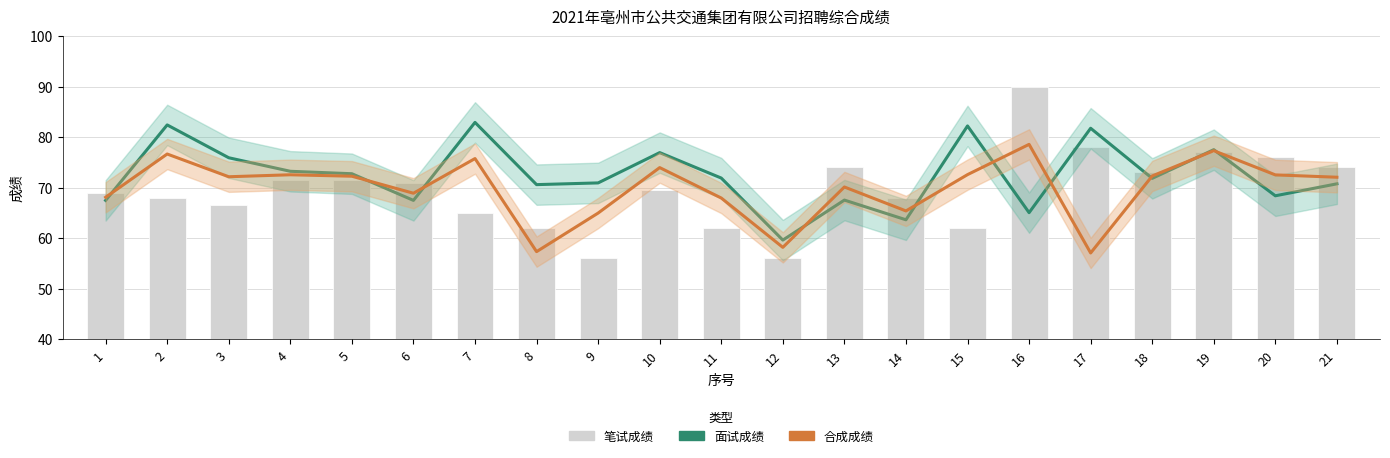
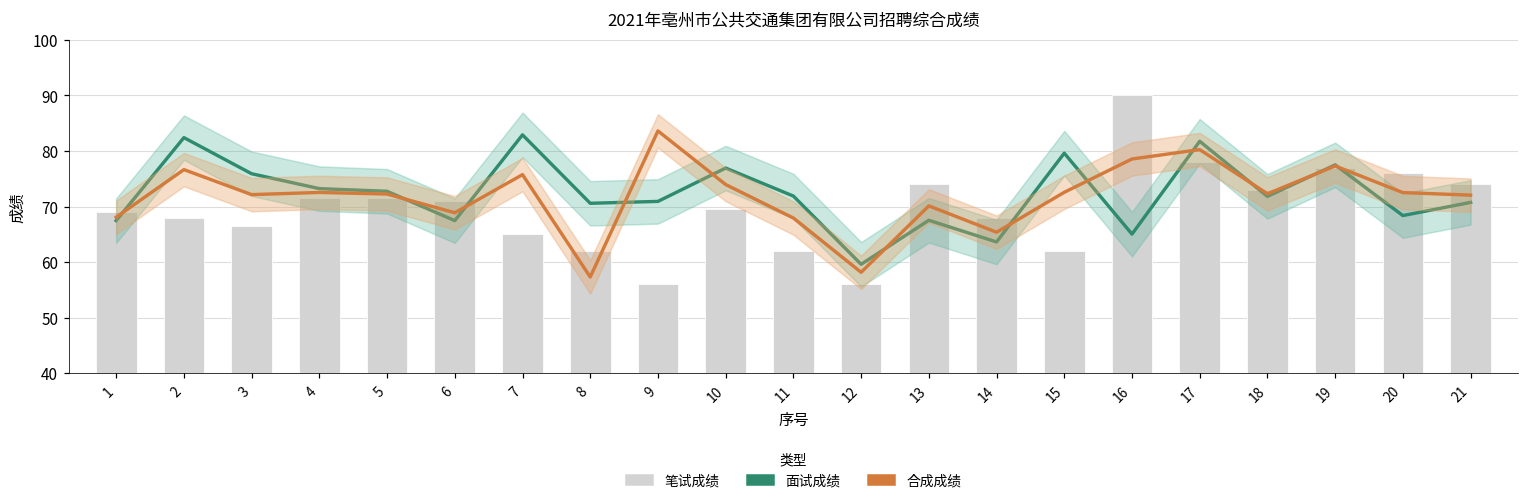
  {
    "面试成绩": {
      "1": 67,
      "2": 82,
      "3": 76,
      "4": 73,
      "6": 67,
      "7": 83,
      "8": 71,
      "9": 71,
      "11": 72,
      "12": 60,
      "13": 68,
      "14": 64,
-     "15": 82,
+     "15": 80,
      "16": 65,
      "17": 82,
      "20": 68,
      "21": 71
    },
    "合成成绩": {
      "1": 68,
      "2": 77,
      "3": 72,
      "4": 73,
      "6": 69,
      "7": 76,
      "8": 57,
-     "9": 65,
+     "9": 84,
      "10": 74,
      "11": 68,
      "12": 58,
      "13": 70,
      "14": 65,
      "15": 73,
      "16": 79,
-     "17": 57,
+     "17": 80,
      "21": 72
    }
  }
